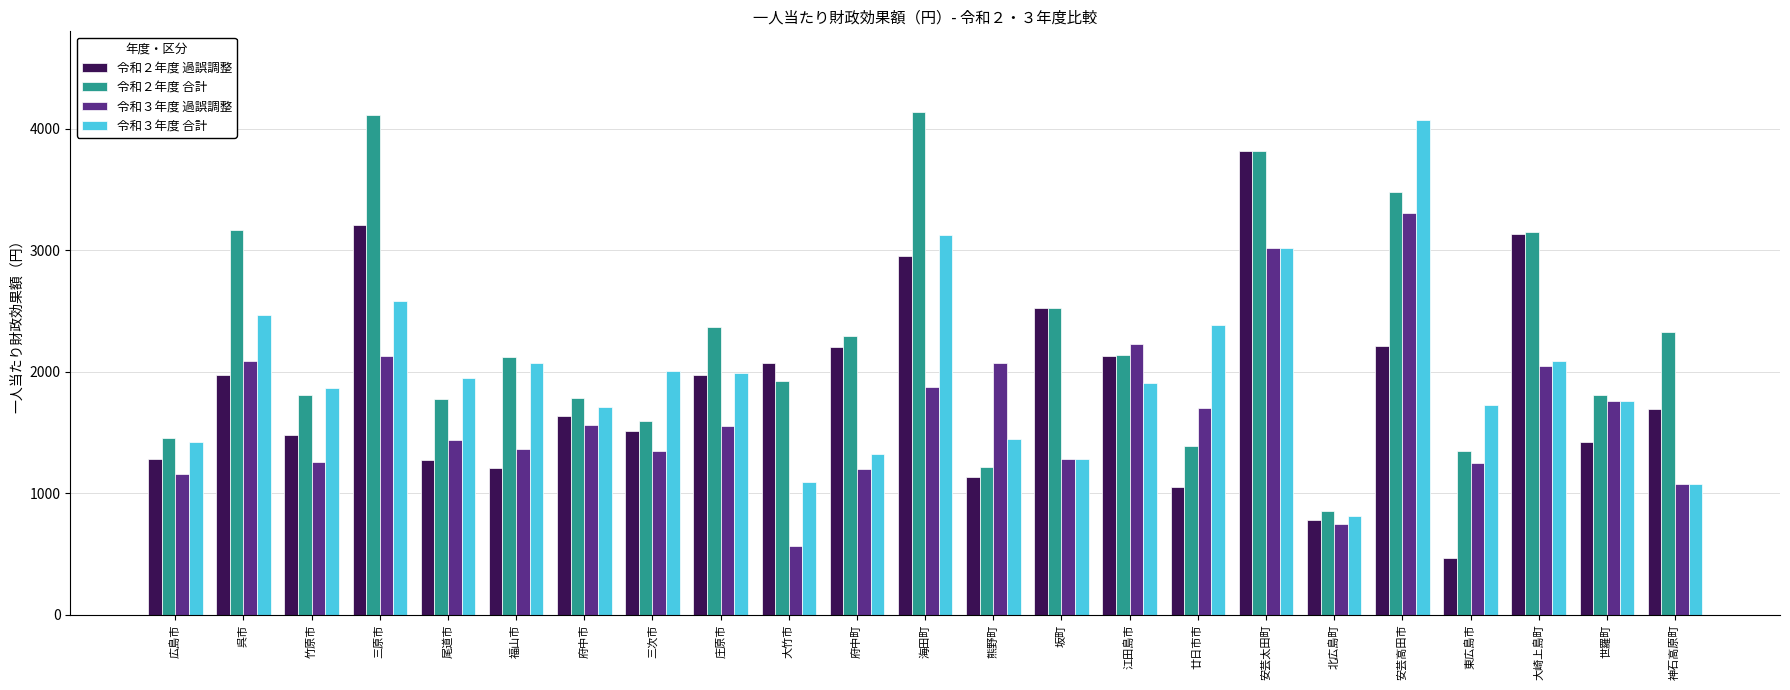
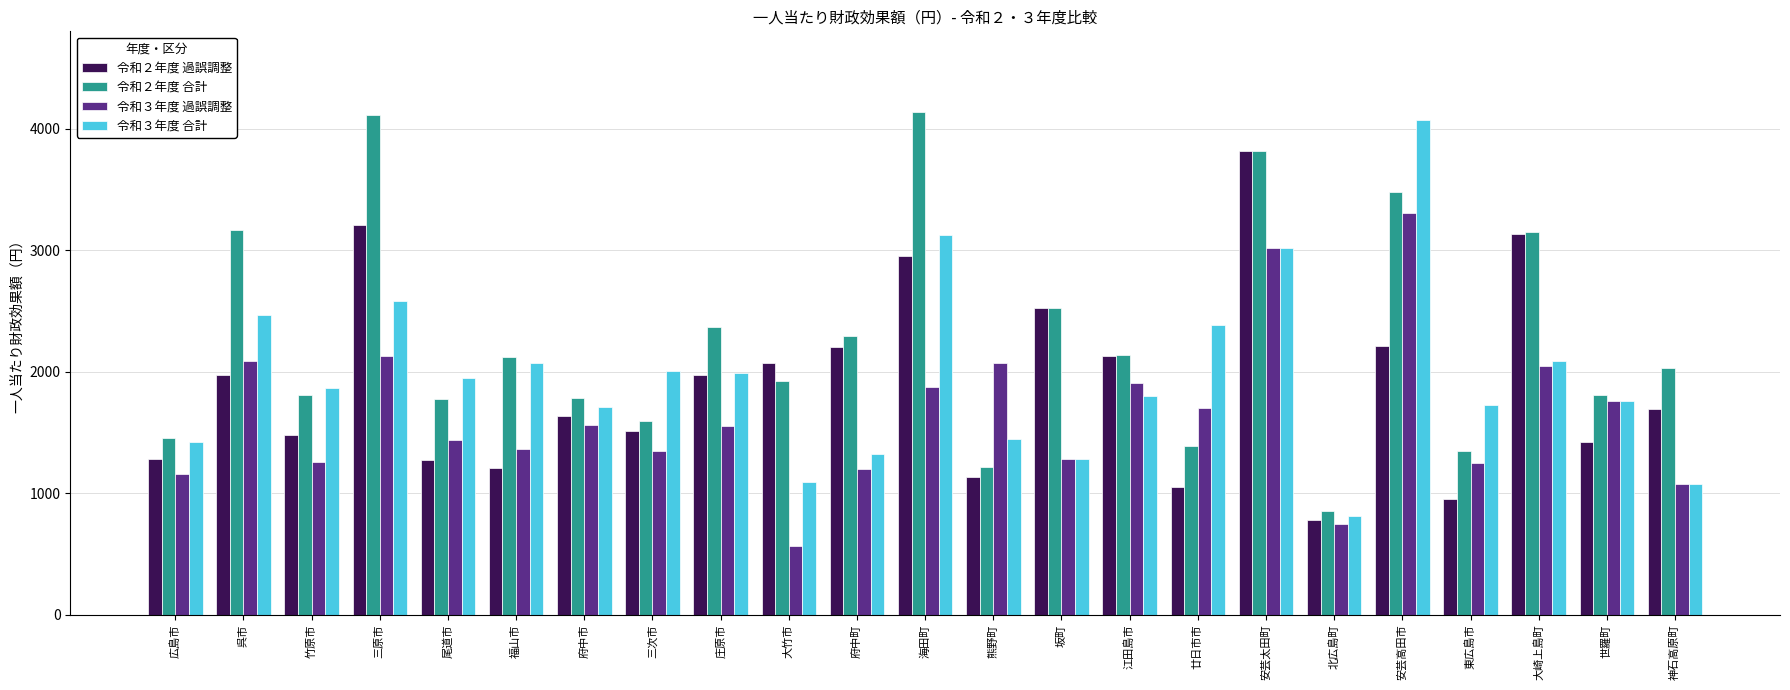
  {
    "令和２年度 過誤調整": {
      "広島市": 1280,
      "呉市": 1970,
      "竹原市": 1480,
      "三原市": 3210,
      "尾道市": 1270,
      "福山市": 1210,
      "府中市": 1640,
      "三次市": 1510,
      "庄原市": 1970,
      "大竹市": 2070,
      "府中町": 2210,
      "海田町": 2950,
      "熊野町": 1130,
      "坂町": 2520,
      "江田島市": 2130,
      "廿日市市": 1050,
      "安芸太田町": 3820,
      "北広島町": 780,
      "安芸高田市": 2210,
-     "東広島市": 470,
+     "東広島市": 950,
      "大崎上島町": 3130,
      "世羅町": 1420,
      "神石高原町": 1690
    },
    "令和２年度 合計": {
      "広島市": 1460,
      "呉市": 3160,
      "竹原市": 1810,
      "三原市": 4110,
      "尾道市": 1770,
      "福山市": 2120,
      "府中市": 1780,
      "三次市": 1590,
      "庄原市": 2370,
      "大竹市": 1920,
      "府中町": 2290,
      "海田町": 4140,
      "熊野町": 1220,
      "坂町": 2520,
      "江田島市": 2130,
      "廿日市市": 1390,
      "安芸太田町": 3820,
      "北広島町": 850,
      "安芸高田市": 3480,
      "東広島市": 1350,
      "大崎上島町": 3150,
      "世羅町": 1810,
-     "神石高原町": 2320
+     "神石高原町": 2030
    },
    "令和３年度 過誤調整": {
      "広島市": 1160,
      "呉市": 2090,
      "竹原市": 1260,
      "三原市": 2130,
      "尾道市": 1440,
      "福山市": 1360,
      "府中市": 1560,
      "三次市": 1350,
      "庄原市": 1550,
      "大竹市": 560,
      "府中町": 1200,
      "海田町": 1880,
      "熊野町": 2070,
      "坂町": 1280,
-     "江田島市": 2230,
+     "江田島市": 1910,
      "廿日市市": 1700,
      "安芸太田町": 3020,
      "北広島町": 750,
      "安芸高田市": 3300,
      "東広島市": 1250,
      "大崎上島町": 2050,
      "世羅町": 1760,
      "神石高原町": 1070
    },
    "令和３年度 合計": {
      "広島市": 1420,
      "呉市": 2470,
      "竹原市": 1860,
      "三原市": 2580,
      "尾道市": 1950,
      "福山市": 2070,
      "府中市": 1710,
      "三次市": 2010,
      "庄原市": 1990,
      "大竹市": 1090,
      "府中町": 1320,
      "海田町": 3120,
      "熊野町": 1450,
      "坂町": 1280,
-     "江田島市": 1910,
+     "江田島市": 1800,
      "廿日市市": 2380,
      "安芸太田町": 3020,
      "北広島町": 810,
      "安芸高田市": 4070,
      "東広島市": 1730,
      "大崎上島町": 2090,
      "世羅町": 1760,
      "神石高原町": 1070
    }
  }
